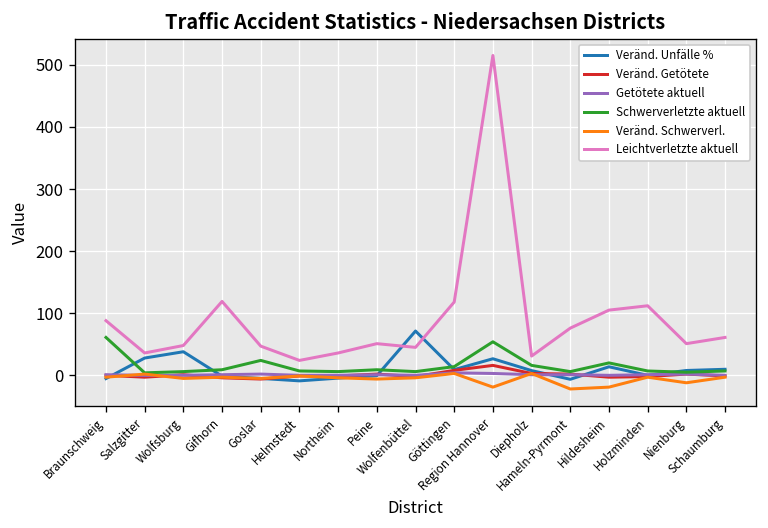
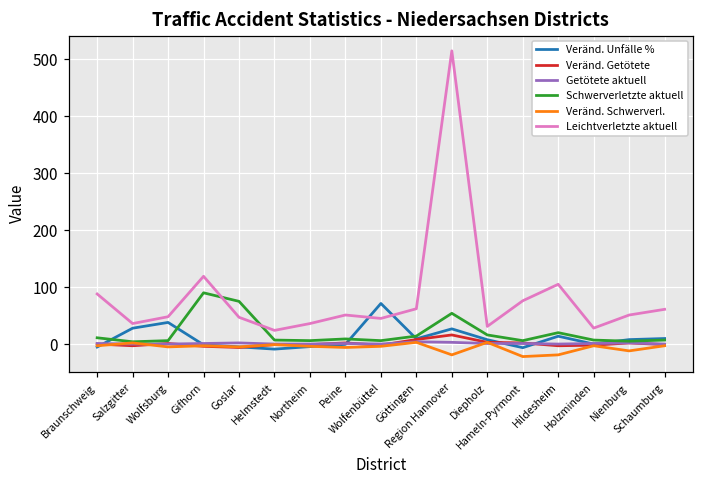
  {
    "Veränd. Unfälle %": {
      "Salzgitter": 30,
      "Wolfsburg": 40,
      "Helmstedt": -10,
      "Wolfenbüttel": 70,
      "Region Hannover": 30,
      "Hameln-Pyrmont": -10,
      "Hildesheim": 10
    },
    "Veränd. Getötete": {
      "Region Hannover": 20
    },
    "Getötete aktuell": {
      "Goslar": 0,
      "Region Hannover": 0
    },
    "Schwerverletzte aktuell": {
-     "Braunschweig": 60,
+     "Braunschweig": 10,
      "Wolfsburg": 10,
-     "Gifhorn": 10,
-     "Goslar": 20,
+     "Gifhorn": 90,
+     "Goslar": 80,
      "Helmstedt": 10,
      "Northeim": 10,
      "Peine": 10,
      "Wolfenbüttel": 10,
      "Region Hannover": 50,
      "Diepholz": 20,
      "Hildesheim": 20,
      "Holzminden": 10
    },
    "Veränd. Schwerverl.": {
      "Wolfsburg": -10,
      "Peine": -10,
      "Region Hannover": -20,
      "Hameln-Pyrmont": -20,
      "Hildesheim": -20,
      "Nienburg": -10
    },
    "Leichtverletzte aktuell": {
      "Braunschweig": 90,
      "Salzgitter": 40,
      "Wolfsburg": 50,
      "Gifhorn": 120,
      "Goslar": 50,
      "Helmstedt": 20,
      "Northeim": 40,
      "Peine": 50,
      "Wolfenbüttel": 50,
-     "Göttingen": 120,
+     "Göttingen": 60,
      "Region Hannover": 520,
      "Diepholz": 30,
      "Hameln-Pyrmont": 80,
      "Hildesheim": 110,
-     "Holzminden": 110,
+     "Holzminden": 30,
      "Nienburg": 50,
      "Schaumburg": 60
    }
  }
